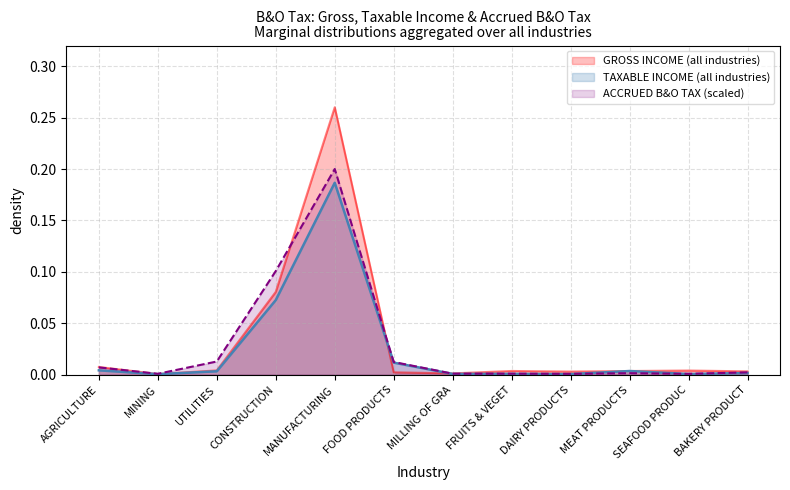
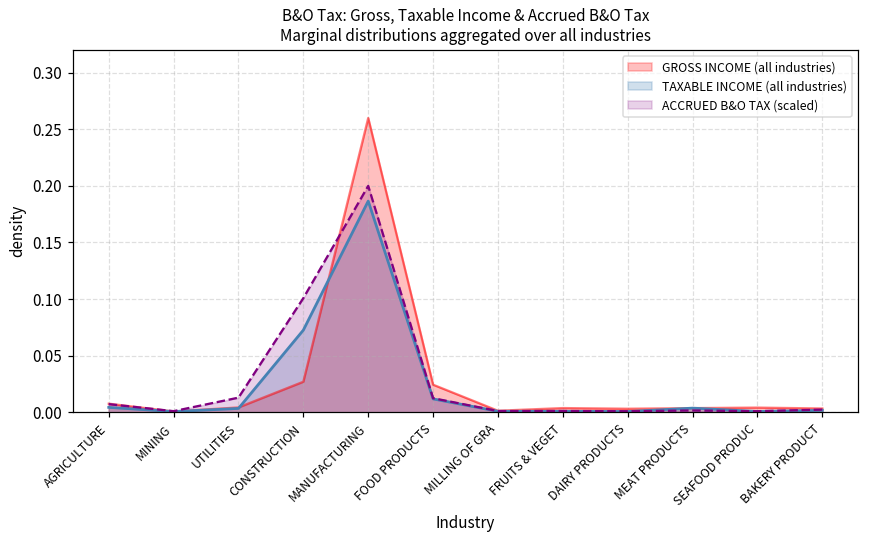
  {
    "GROSS INCOME (all industries)": {
-     "CONSTRUCTION": 0.081,
+     "CONSTRUCTION": 0.027,
      "MANUFACTURING": 0.260,
-     "FOOD PRODUCTS": 0.002,
+     "FOOD PRODUCTS": 0.024,
      "FRUITS & VEGET": 0.004,
      "SEAFOOD PRODUC": 0.004
    }
  }
